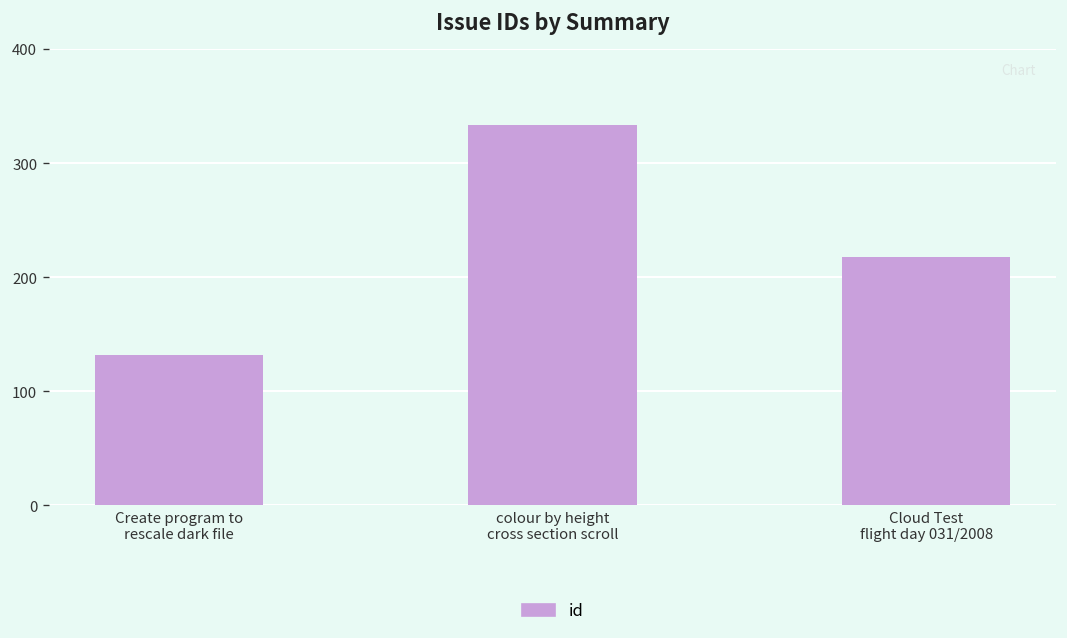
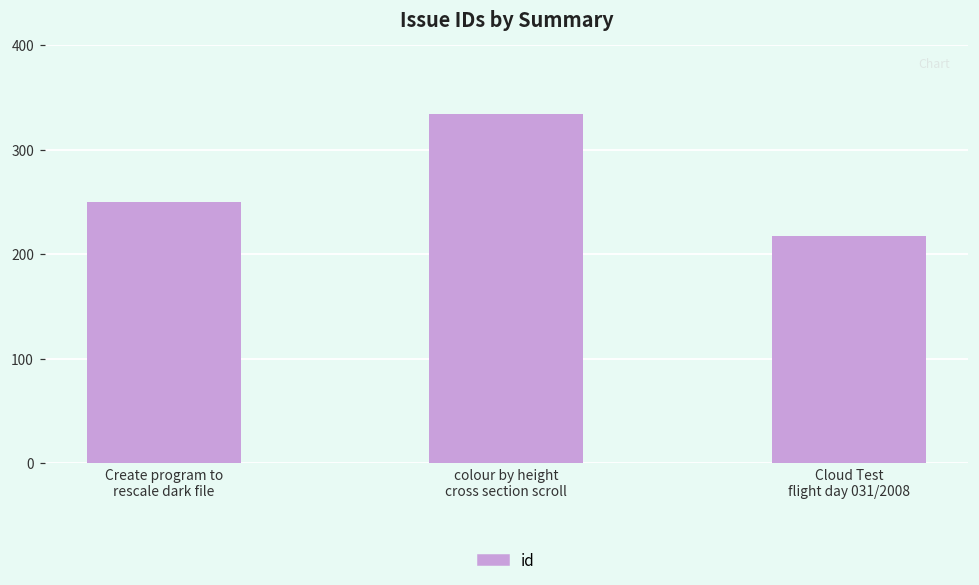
  {
-   "Create program to rescale dark file": 130,
+   "Create program to rescale dark file": 250,
    "colour by height cross section scroll": 330,
    "Cloud Test flight day 031/2008": 220
  }
